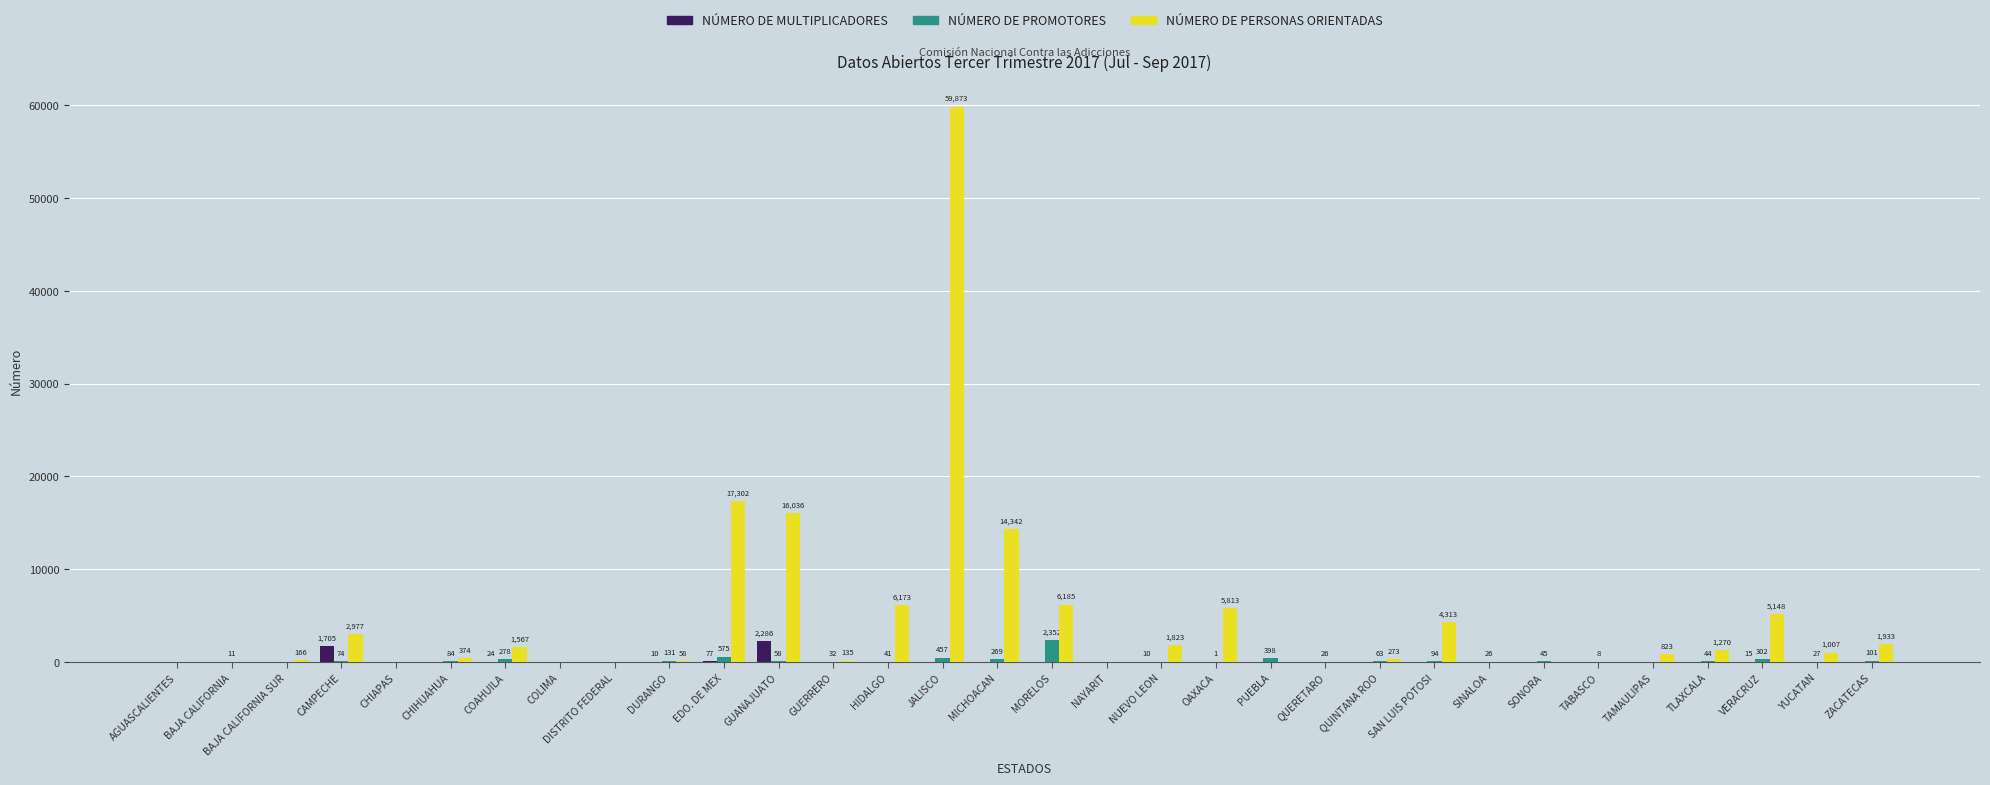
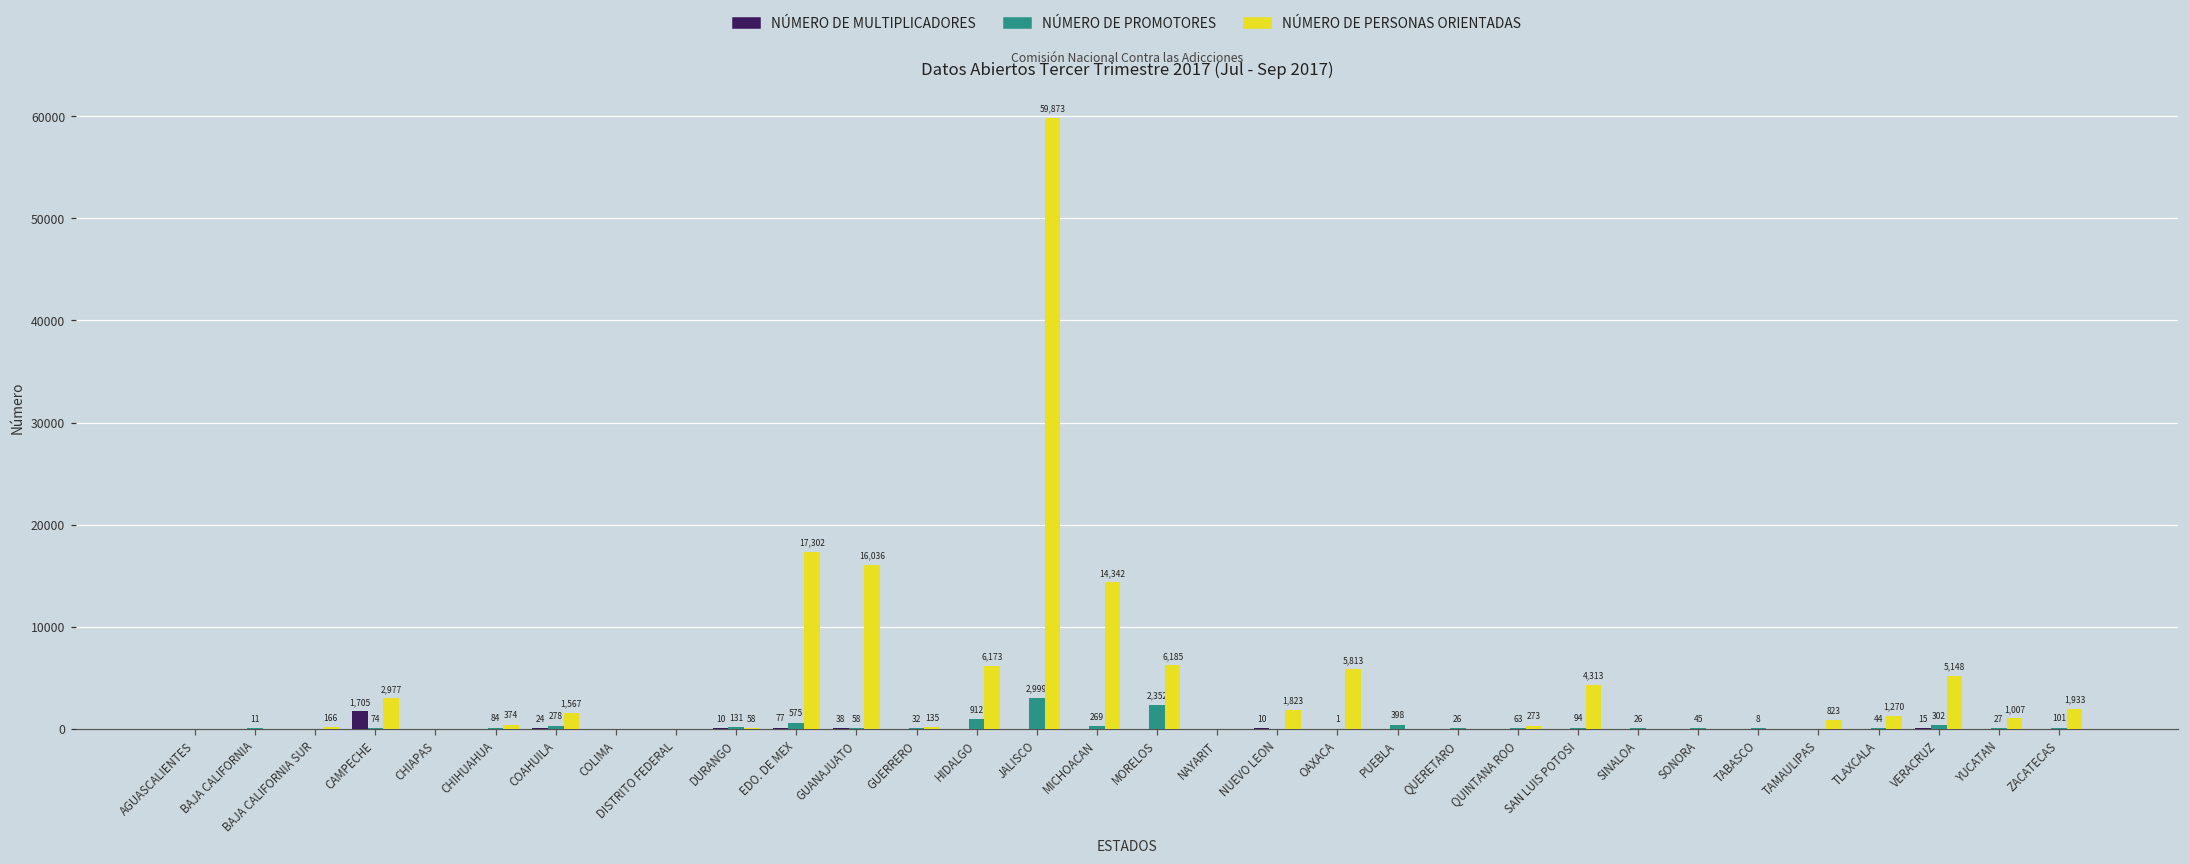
  {
    "NÚMERO DE MULTIPLICADORES": {
      "CAMPECHE": "1,705",
      "COAHUILA": "24",
      "DURANGO": "10",
      "EDO. DE MEX": "77",
-     "GUANAJUATO": "2,286",
+     "GUANAJUATO": "38",
      "NUEVO LEON": "10",
      "VERACRUZ": "15"
    },
    "NÚMERO DE PROMOTORES": {
      "BAJA CALIFORNIA": "11",
      "CAMPECHE": "74",
      "CHIHUAHUA": "84",
      "COAHUILA": "278",
      "DURANGO": "131",
      "EDO. DE MEX": "575",
      "GUANAJUATO": "58",
      "GUERRERO": "32",
-     "HIDALGO": "41",
-     "JALISCO": "457",
+     "HIDALGO": "912",
+     "JALISCO": "2,999",
      "MICHOACAN": "269",
      "MORELOS": "2,352",
      "OAXACA": "1",
      "PUEBLA": "398",
      "QUERETARO": "26",
      "QUINTANA ROO": "63",
      "SAN LUIS POTOSI": "94",
      "SINALOA": "26",
      "SONORA": "45",
      "TABASCO": "8",
      "TLAXCALA": "44",
      "VERACRUZ": "302",
      "YUCATAN": "27",
      "ZACATECAS": "101"
    },
    "NÚMERO DE PERSONAS ORIENTADAS": {
      "BAJA CALIFORNIA SUR": "166",
      "CAMPECHE": "2,977",
      "CHIHUAHUA": "374",
      "COAHUILA": "1,567",
      "DURANGO": "58",
      "EDO. DE MEX": "17,302",
      "GUANAJUATO": "16,036",
      "GUERRERO": "135",
      "HIDALGO": "6,173",
      "JALISCO": "59,873",
      "MICHOACAN": "14,342",
      "MORELOS": "6,185",
      "NUEVO LEON": "1,823",
      "OAXACA": "5,813",
      "QUINTANA ROO": "273",
      "SAN LUIS POTOSI": "4,313",
      "TAMAULIPAS": "823",
      "TLAXCALA": "1,270",
      "VERACRUZ": "5,148",
      "YUCATAN": "1,007",
      "ZACATECAS": "1,933"
    }
  }
